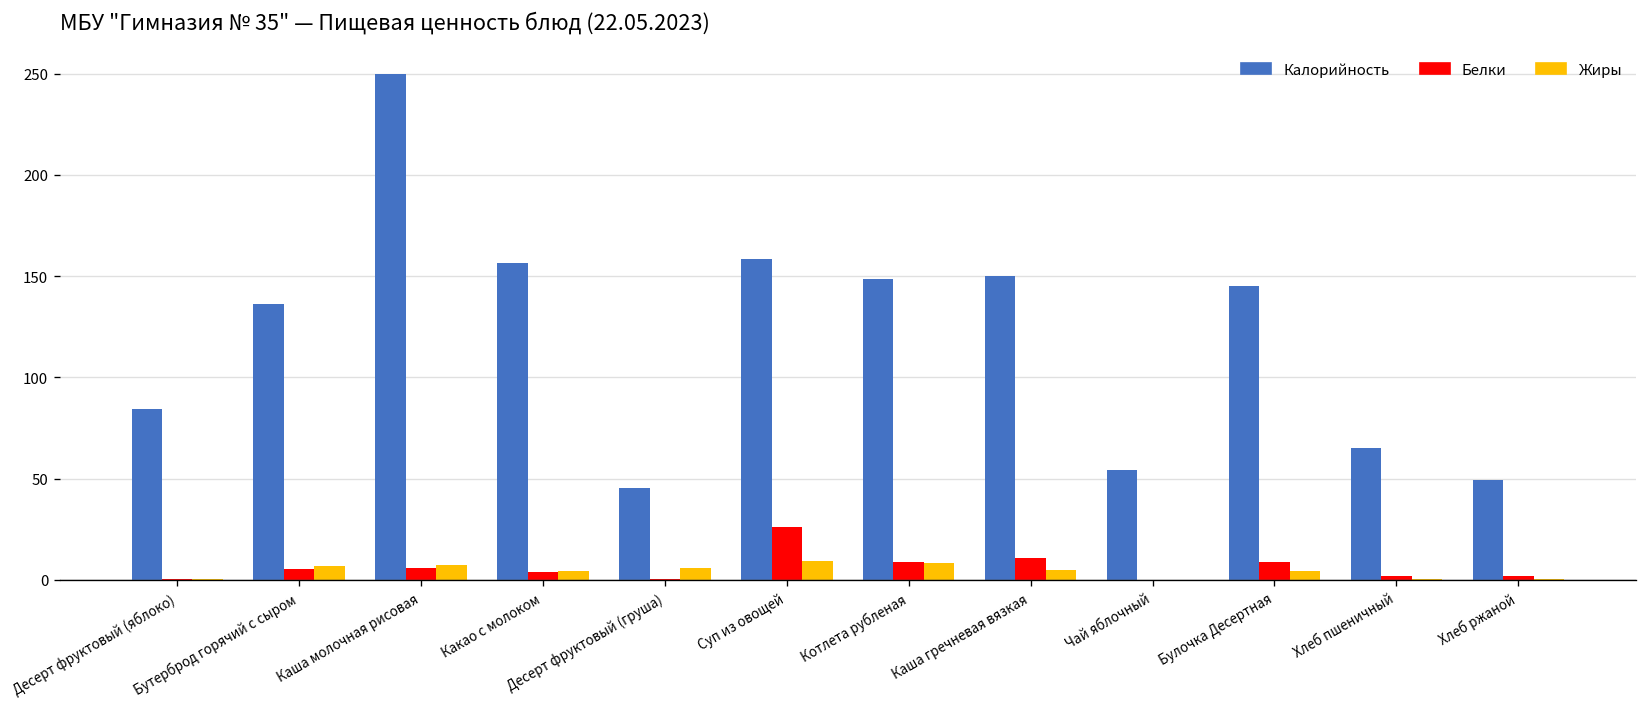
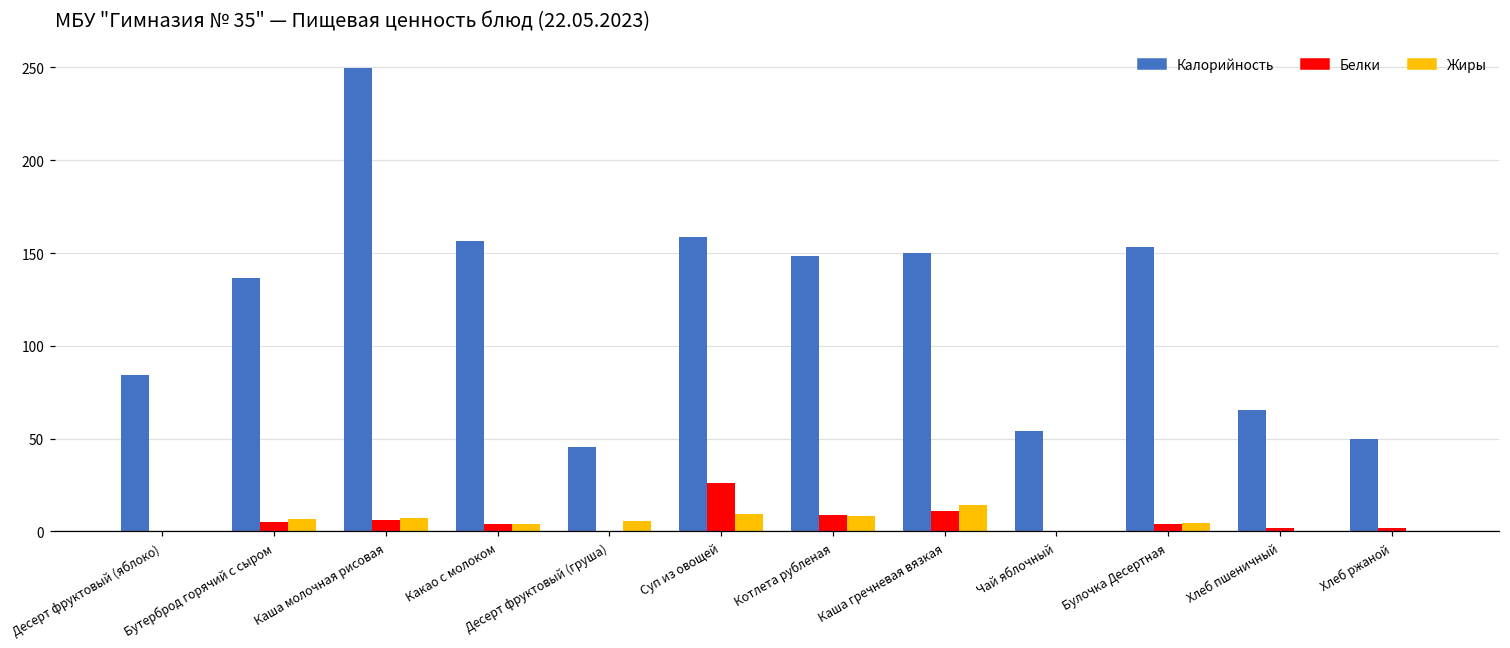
  {
    "Калорийность": {
      "Десерт фруктовый (яблоко)": 84,
      "Бутерброд горячий с сыром": 136,
      "Каша молочная рисовая": 250,
      "Какао с молоком": 156,
      "Десерт фруктовый (груша)": 46,
      "Суп из овощей": 159,
      "Котлета рубленая": 149,
      "Каша гречневая вязкая": 150,
      "Чай яблочный": 54,
-     "Булочка Десертная": 145,
+     "Булочка Десертная": 153,
      "Хлеб пшеничный": 65,
      "Хлеб ржаной": 50
    },
    "Белки": {
      "Бутерброд горячий с сыром": 5,
      "Каша молочная рисовая": 6,
      "Какао с молоком": 4,
      "Суп из овощей": 26,
      "Котлета рубленая": 9,
      "Каша гречневая вязкая": 11,
-     "Булочка Десертная": 9,
+     "Булочка Десертная": 4,
      "Хлеб пшеничный": 2,
      "Хлеб ржаной": 2
    },
    "Жиры": {
      "Бутерброд горячий с сыром": 7,
      "Каша молочная рисовая": 8,
      "Какао с молоком": 4,
      "Десерт фруктовый (груша)": 6,
      "Суп из овощей": 10,
      "Котлета рубленая": 8,
-     "Каша гречневая вязкая": 5,
+     "Каша гречневая вязкая": 14,
      "Булочка Десертная": 5
    }
  }
